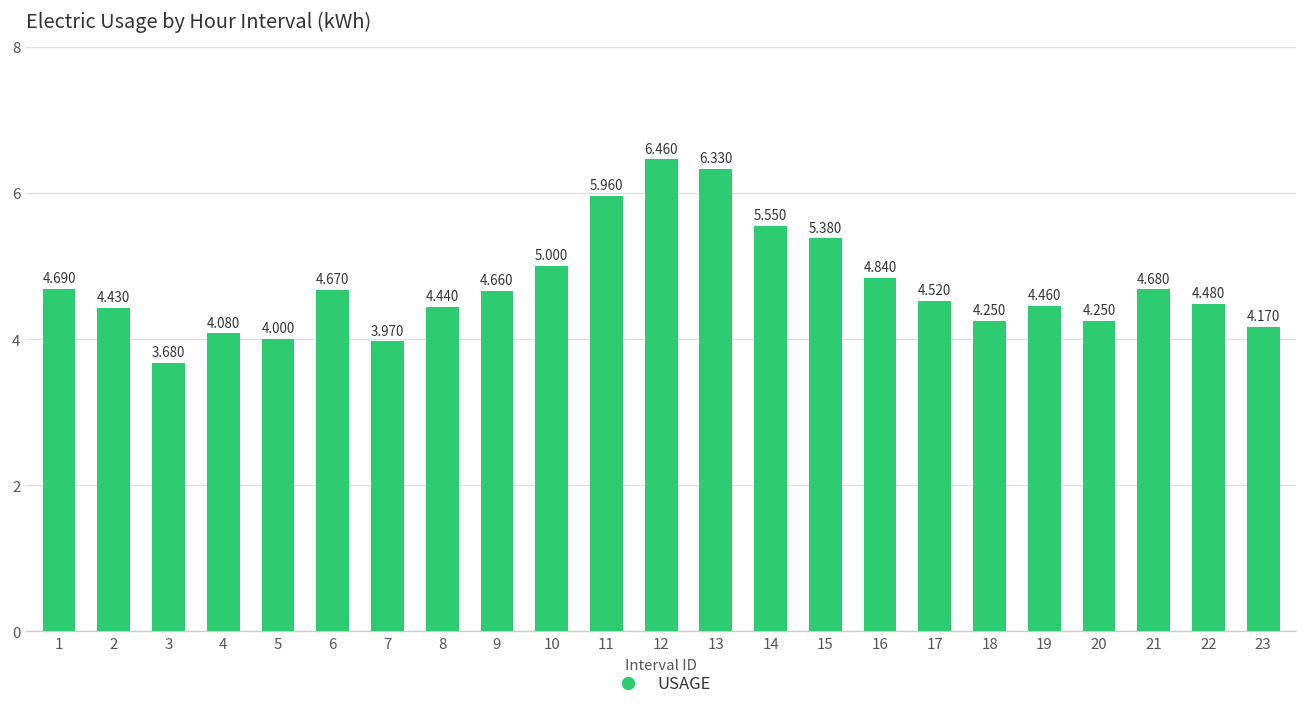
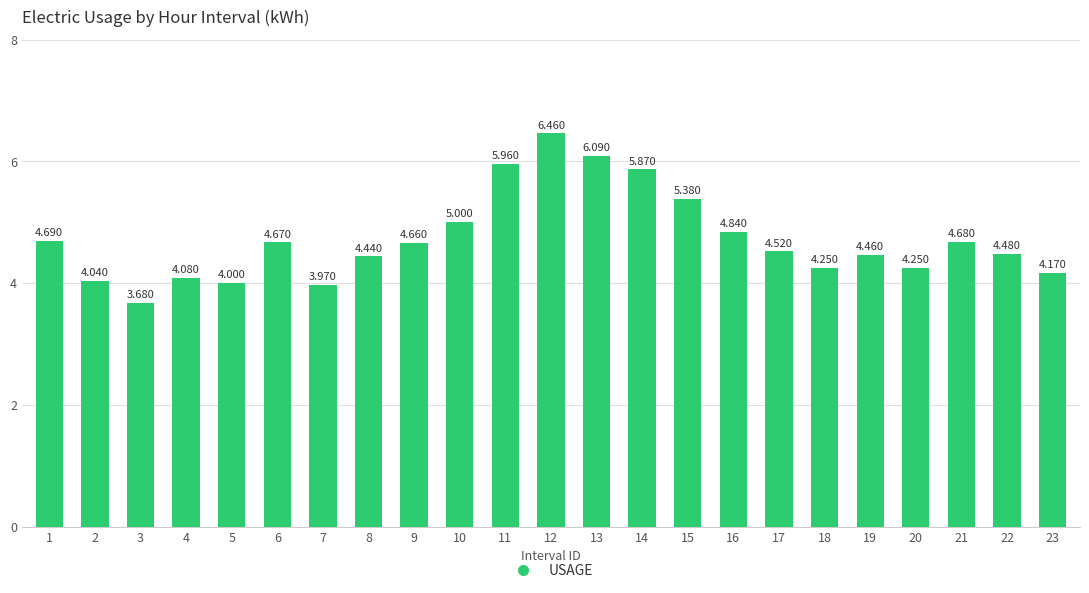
  {
    "1": 4.690,
-   "2": 4.430,
+   "2": 4.040,
    "3": 3.680,
    "4": 4.080,
    "5": 4.000,
    "6": 4.670,
    "7": 3.970,
    "8": 4.440,
    "9": 4.660,
    "10": 5.000,
    "11": 5.960,
    "12": 6.460,
-   "13": 6.330,
-   "14": 5.550,
+   "13": 6.090,
+   "14": 5.870,
    "15": 5.380,
    "16": 4.840,
    "17": 4.520,
    "18": 4.250,
    "19": 4.460,
    "20": 4.250,
    "21": 4.680,
    "22": 4.480,
    "23": 4.170
  }
